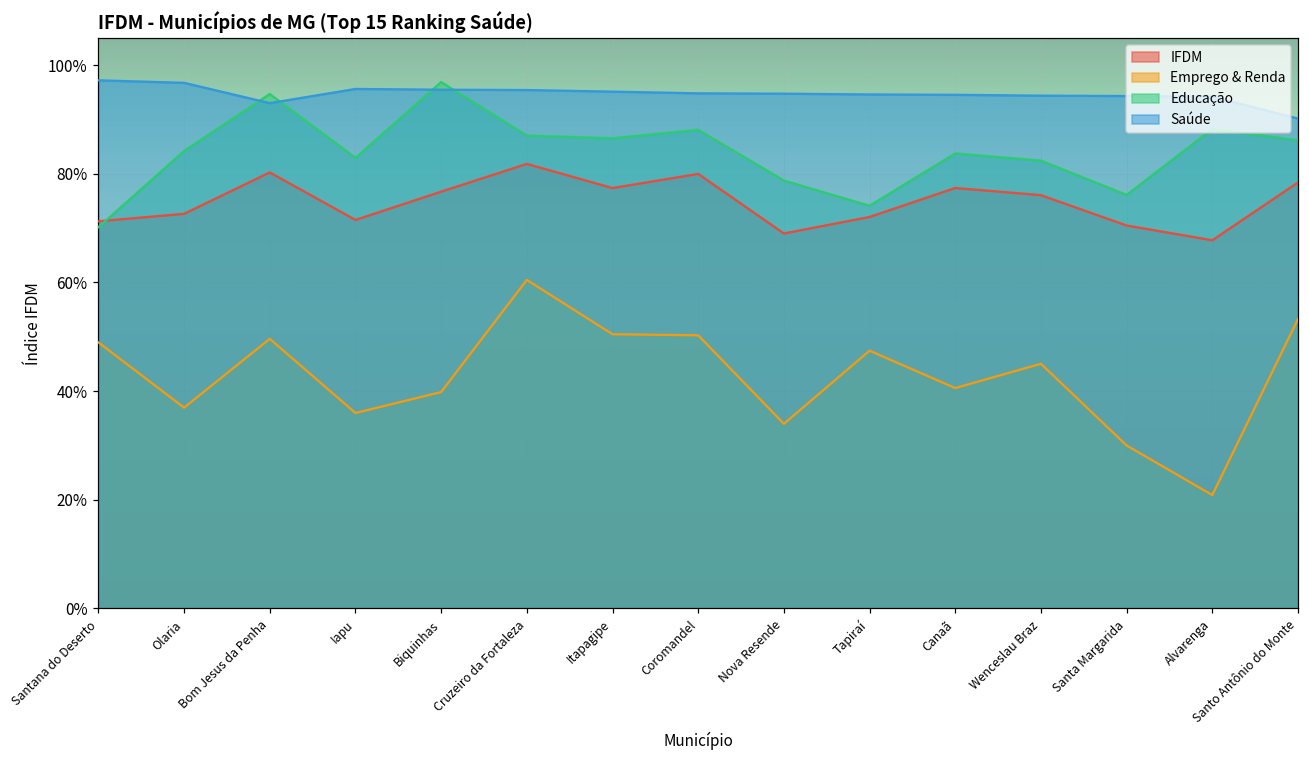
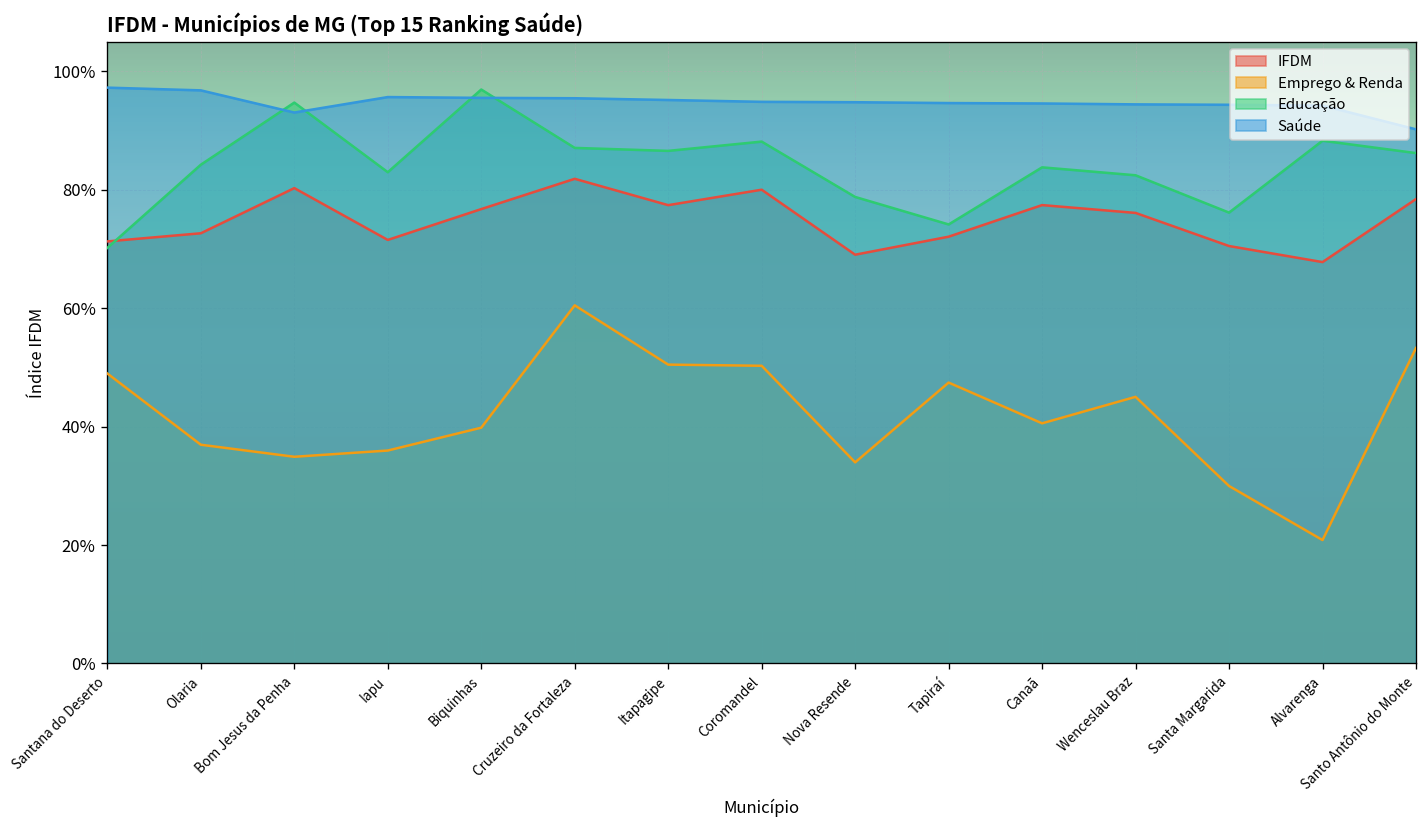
  {
    "IFDM": {
      "Santana do Deserto": "71%",
      "Olaria": "73%",
      "Bom Jesus da Penha": "80%",
      "Iapu": "72%",
      "Biquinhas": "77%",
      "Cruzeiro da Fortaleza": "82%",
      "Itapagipe": "77%",
      "Coromandel": "80%",
      "Nova Resende": "69%",
      "Tapiraí": "72%",
      "Canaã": "77%",
      "Wenceslau Braz": "76%",
      "Santa Margarida": "70%",
      "Alvarenga": "68%",
      "Santo Antônio do Monte": "78%"
    },
    "Emprego & Renda": {
      "Santana do Deserto": "49%",
      "Olaria": "37%",
-     "Bom Jesus da Penha": "50%",
+     "Bom Jesus da Penha": "35%",
      "Iapu": "36%",
      "Biquinhas": "40%",
      "Cruzeiro da Fortaleza": "60%",
      "Itapagipe": "50%",
      "Coromandel": "50%",
      "Nova Resende": "34%",
      "Tapiraí": "47%",
      "Canaã": "41%",
      "Wenceslau Braz": "45%",
      "Santa Margarida": "30%",
      "Alvarenga": "21%",
      "Santo Antônio do Monte": "53%"
    },
    "Educação": {
      "Santana do Deserto": "70%",
      "Olaria": "84%",
      "Bom Jesus da Penha": "95%",
      "Iapu": "83%",
      "Biquinhas": "97%",
      "Cruzeiro da Fortaleza": "87%",
      "Itapagipe": "87%",
      "Coromandel": "88%",
      "Nova Resende": "79%",
      "Tapiraí": "74%",
      "Canaã": "84%",
      "Wenceslau Braz": "82%",
      "Santa Margarida": "76%",
      "Santo Antônio do Monte": "86%"
    },
    "Saúde": {
      "Santana do Deserto": "97%",
      "Olaria": "97%",
      "Bom Jesus da Penha": "93%",
      "Iapu": "96%",
      "Biquinhas": "96%",
      "Cruzeiro da Fortaleza": "95%",
      "Itapagipe": "95%",
      "Coromandel": "95%",
      "Nova Resende": "95%",
      "Tapiraí": "95%",
      "Canaã": "95%",
      "Wenceslau Braz": "94%",
      "Santa Margarida": "94%",
      "Santo Antônio do Monte": "90%"
    }
  }
